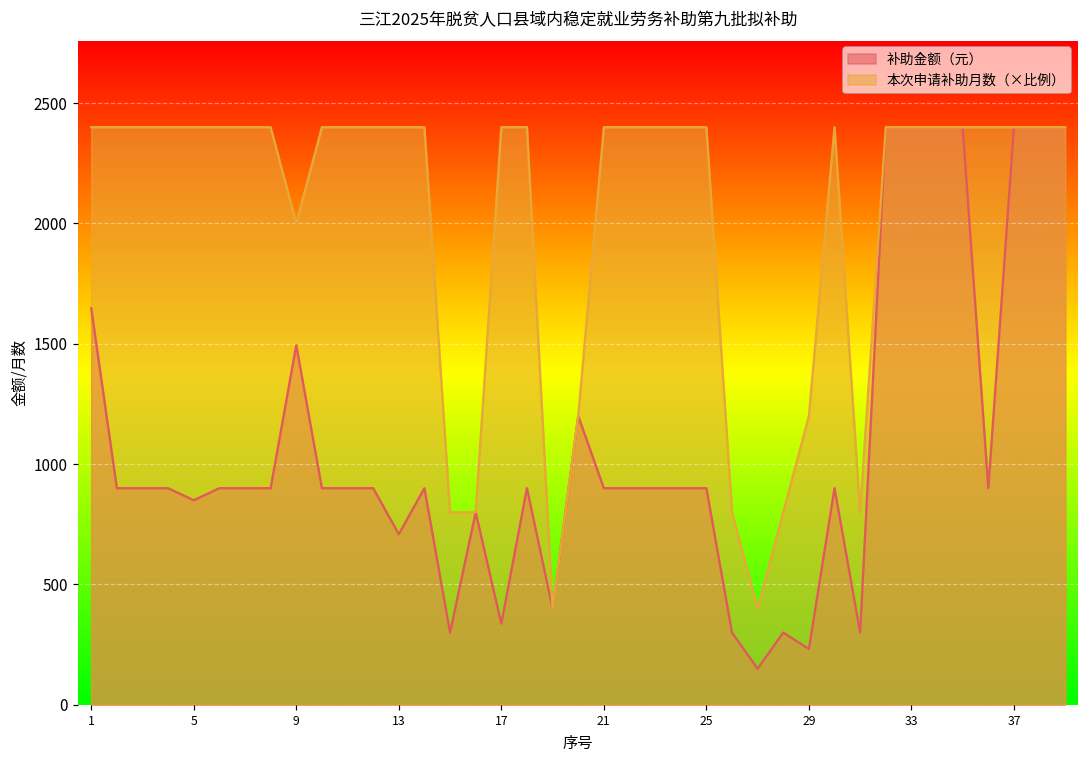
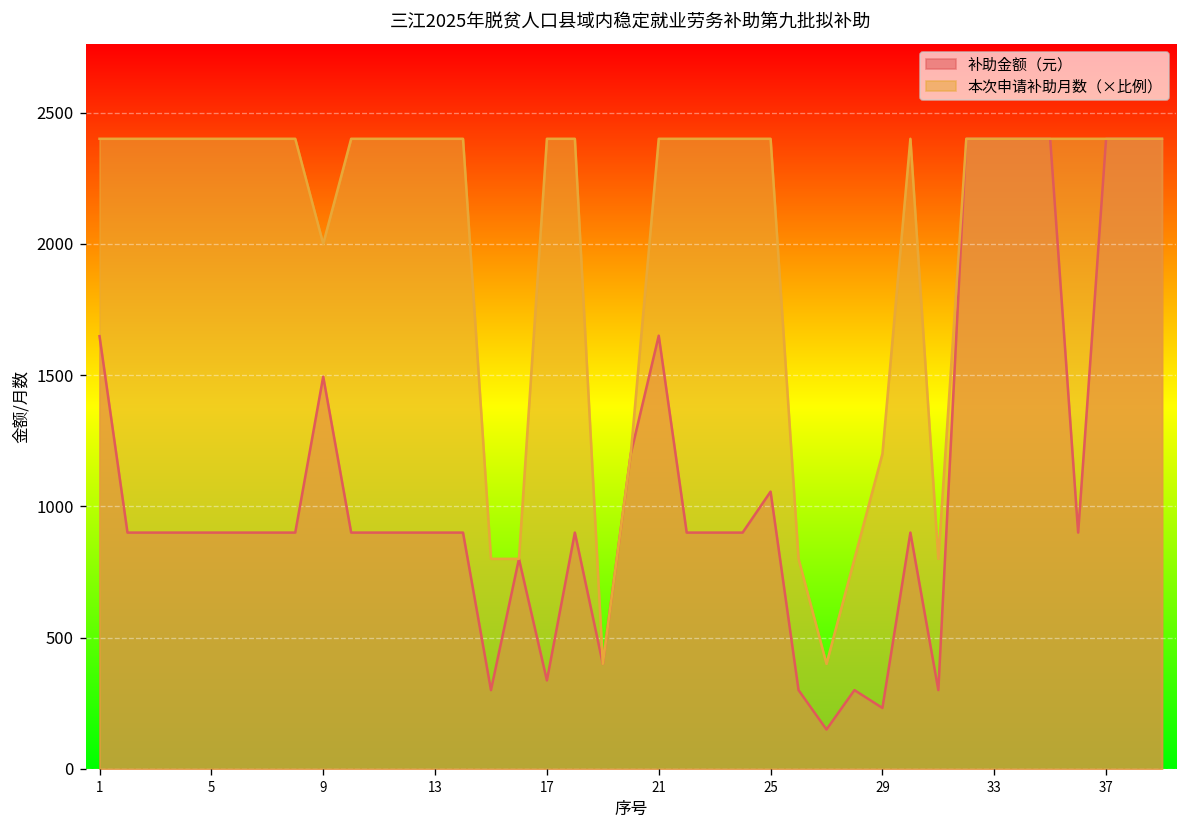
  {
    "补助金额（元）": {
      "1": 1650,
-     "5": 850,
+     "5": 900,
      "9": 1490,
-     "13": 710,
+     "13": 900,
      "17": 340,
-     "21": 900,
-     "25": 900,
+     "21": 1650,
+     "25": 1060,
      "29": 230
    },
    "本次申请补助月数（×比例）": {
      "1": 2400,
      "5": 2400,
      "9": 2000,
      "13": 2400,
      "17": 2400,
      "21": 2400,
      "25": 2400,
      "29": 1200
    }
  }
